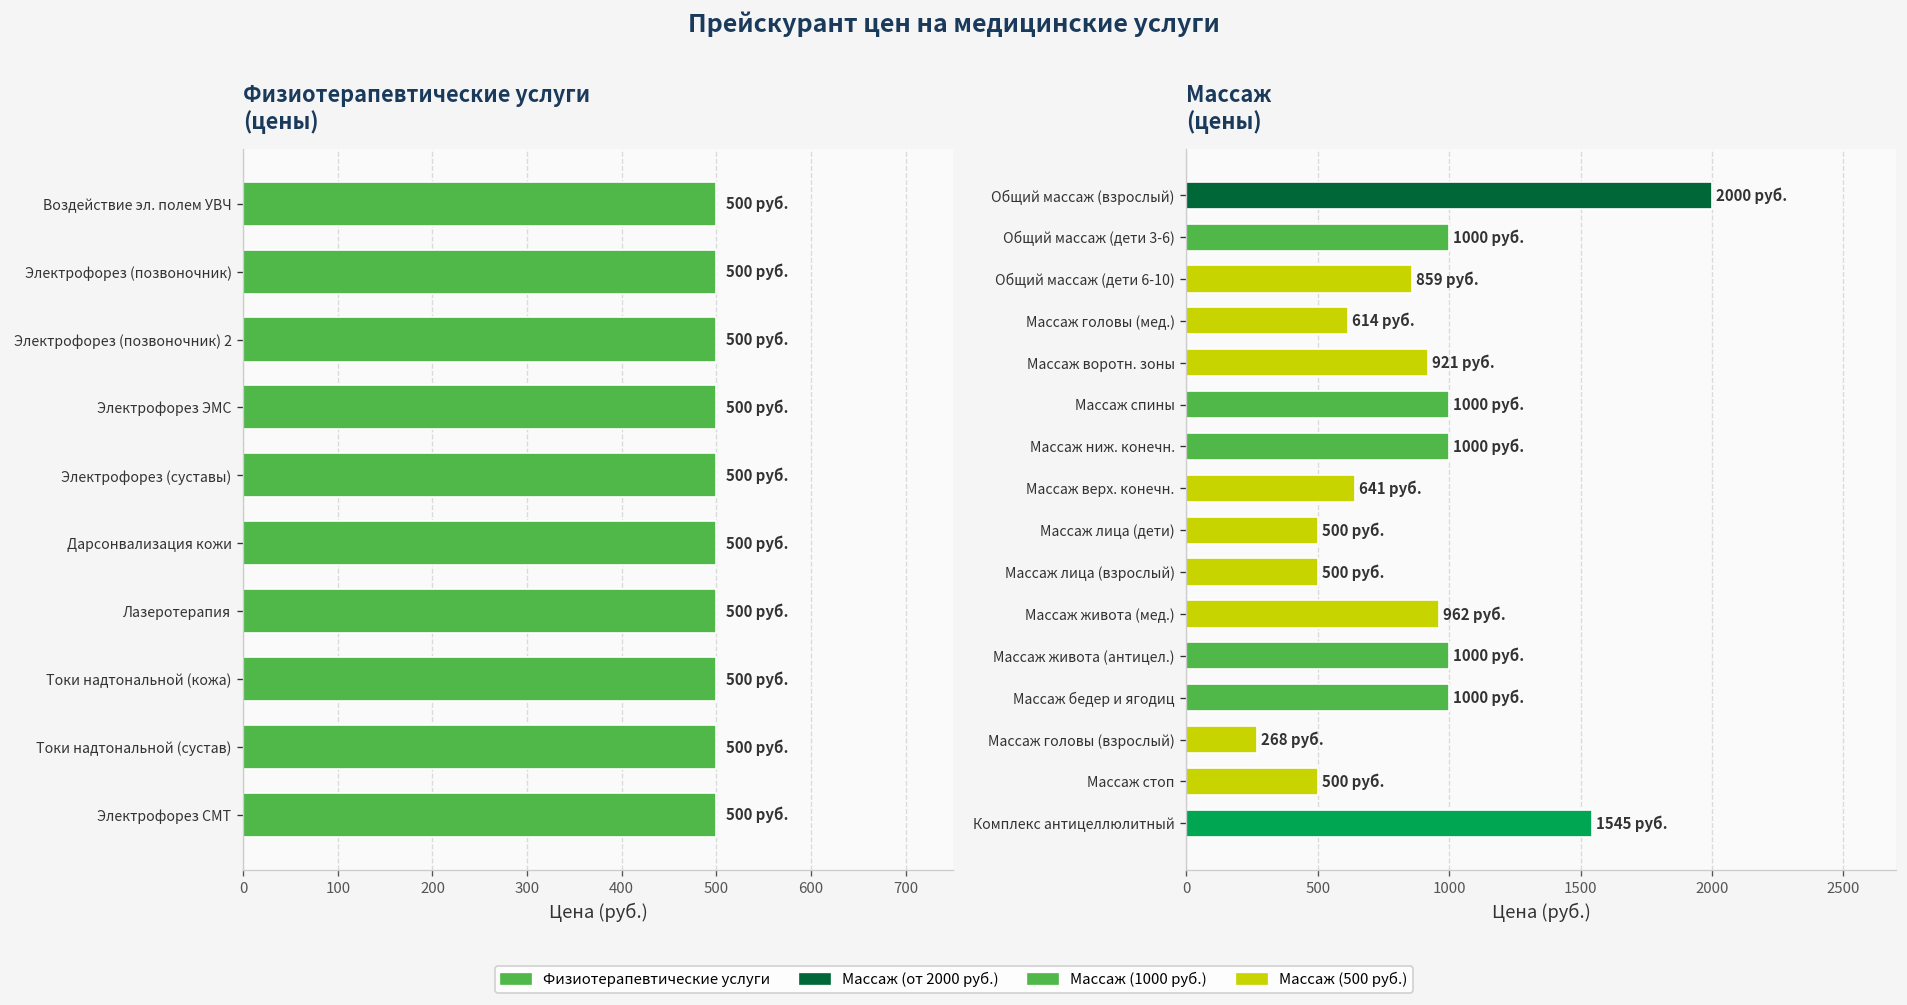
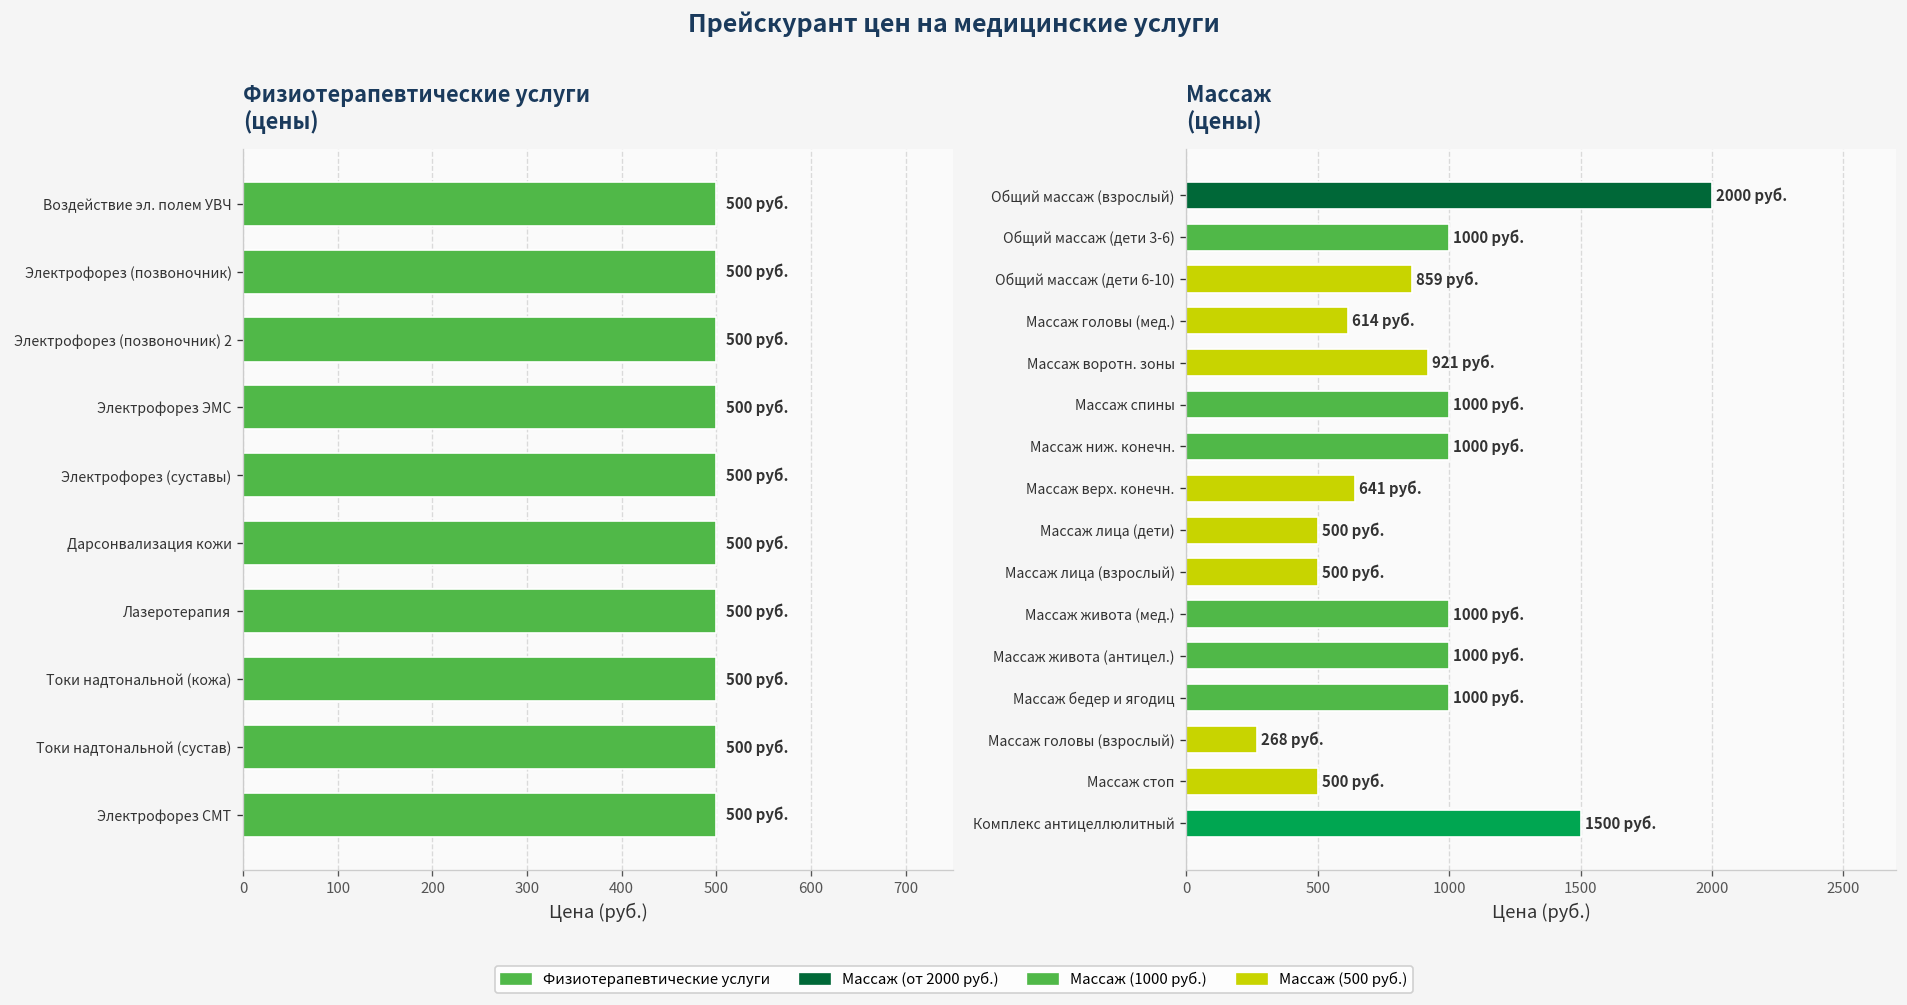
  {
    "Физиотерапевтические услуги (цены)": {
      "Воздействие эл. полем УВЧ": 500,
      "Электрофорез (позвоночник)": 500,
      "Электрофорез (позвоночник) 2": 500,
      "Электрофорез ЭМС": 500,
      "Электрофорез (суставы)": 500,
      "Дарсонвализация кожи": 500,
      "Лазеротерапия": 500,
      "Токи надтональной (кожа)": 500,
      "Токи надтональной (сустав)": 500,
      "Электрофорез СМТ": 500
    },
    "Массаж (цены)": {
      "Общий массаж (взрослый)": 2000,
      "Общий массаж (дети 3-6)": 1000,
      "Общий массаж (дети 6-10)": 859,
      "Массаж головы (мед.)": 614,
      "Массаж воротн. зоны": 921,
      "Массаж спины": 1000,
      "Массаж ниж. конечн.": 1000,
      "Массаж верх. конечн.": 641,
      "Массаж лица (дети)": 500,
      "Массаж лица (взрослый)": 500,
-     "Массаж живота (мед.)": 962,
+     "Массаж живота (мед.)": 1000,
      "Массаж живота (антицел.)": 1000,
      "Массаж бедер и ягодиц": 1000,
      "Массаж головы (взрослый)": 268,
      "Массаж стоп": 500,
-     "Комплекс антицеллюлитный": 1545
+     "Комплекс антицеллюлитный": 1500
    }
  }
